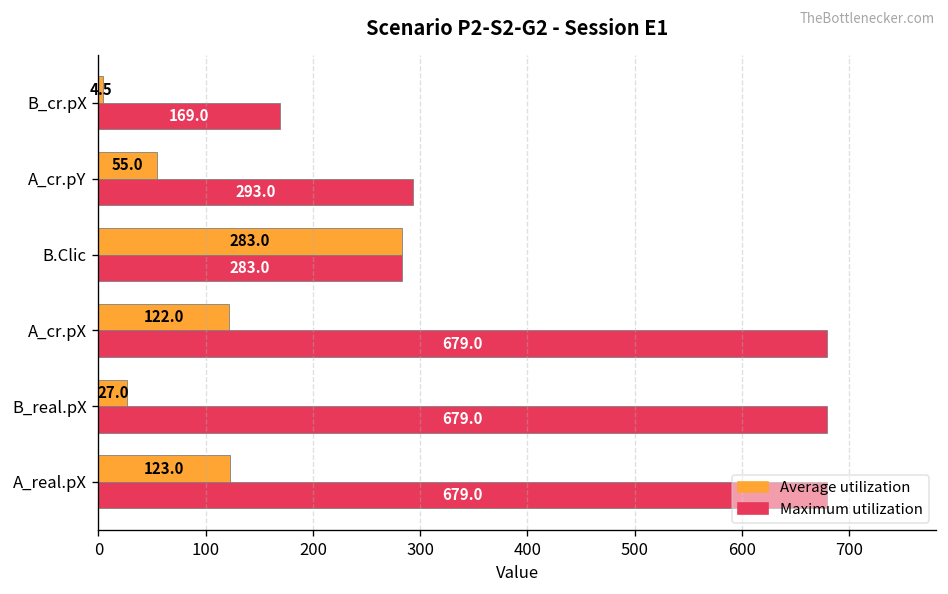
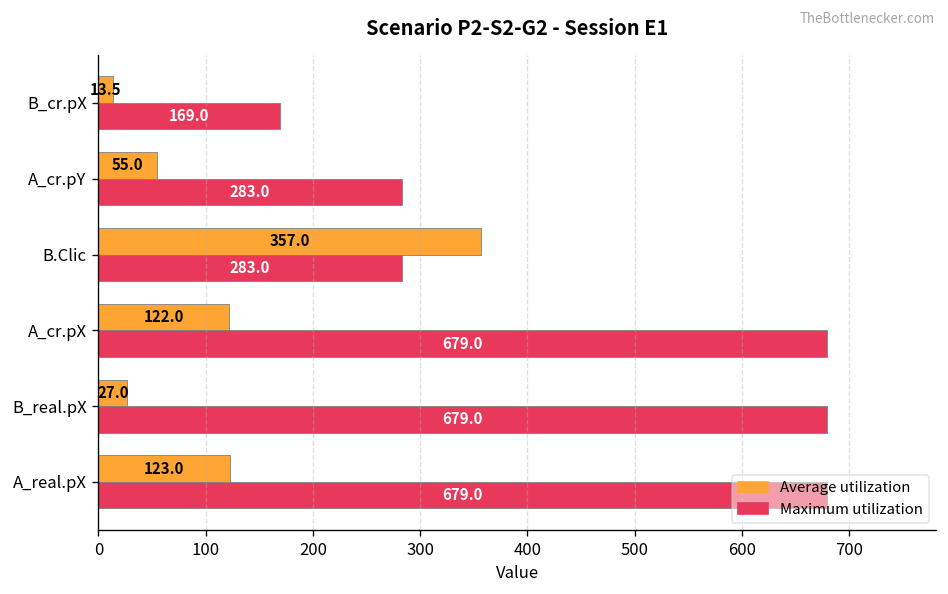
  {
    "Average utilization": {
-     "B_cr.pX": 4.5,
+     "B_cr.pX": 13.5,
      "A_cr.pY": 55.0,
-     "B.Clic": 283.0,
+     "B.Clic": 357.0,
      "A_cr.pX": 122.0,
      "B_real.pX": 27.0,
      "A_real.pX": 123.0
    },
    "Maximum utilization": {
      "B_cr.pX": 169.0,
-     "A_cr.pY": 293.0,
+     "A_cr.pY": 283.0,
      "B.Clic": 283.0,
      "A_cr.pX": 679.0,
      "B_real.pX": 679.0
    }
  }
